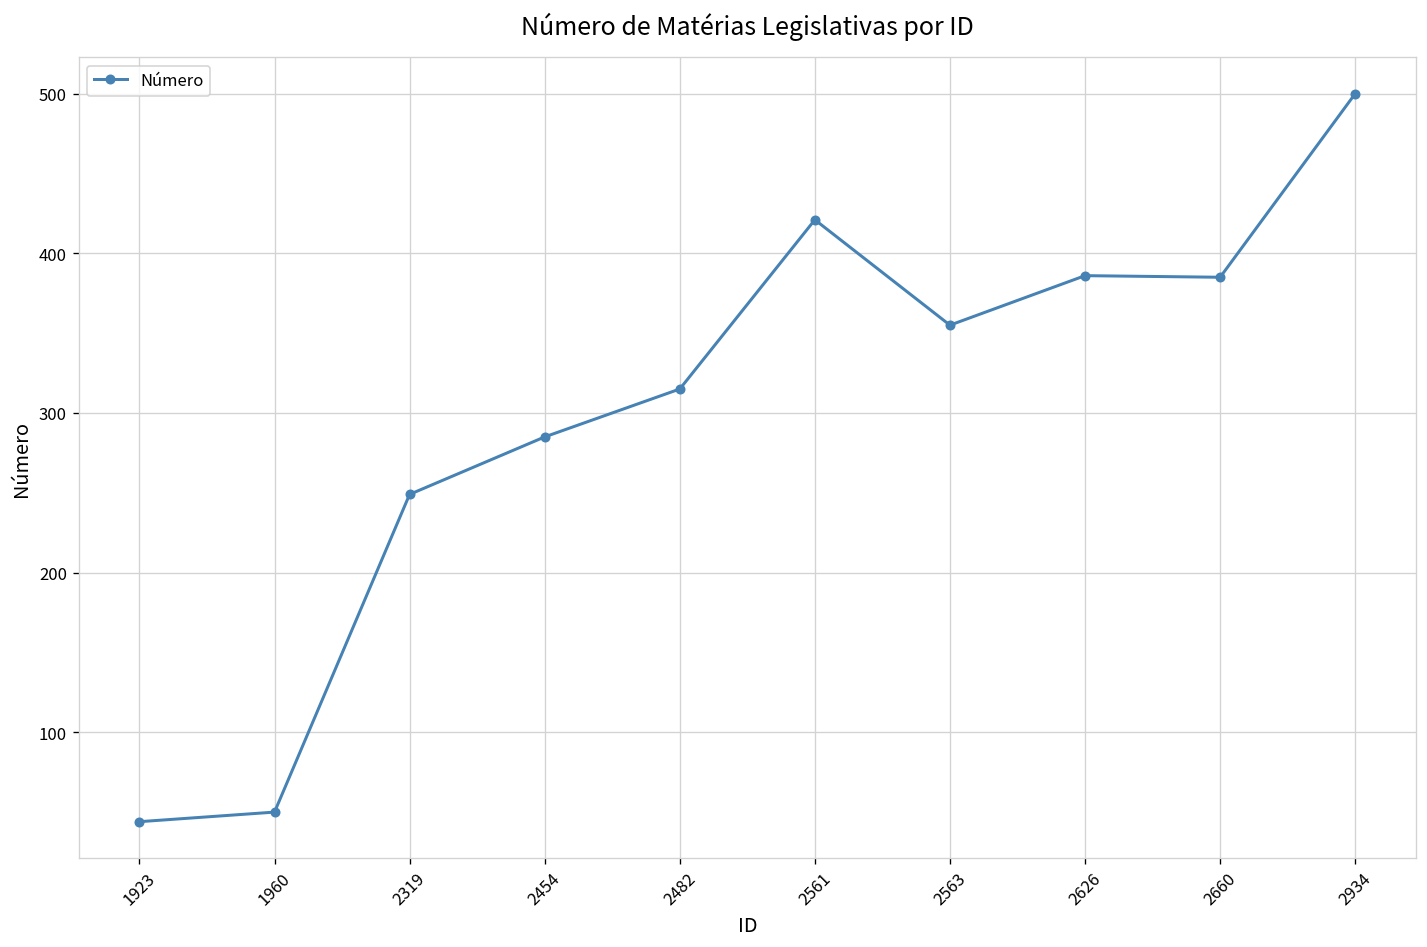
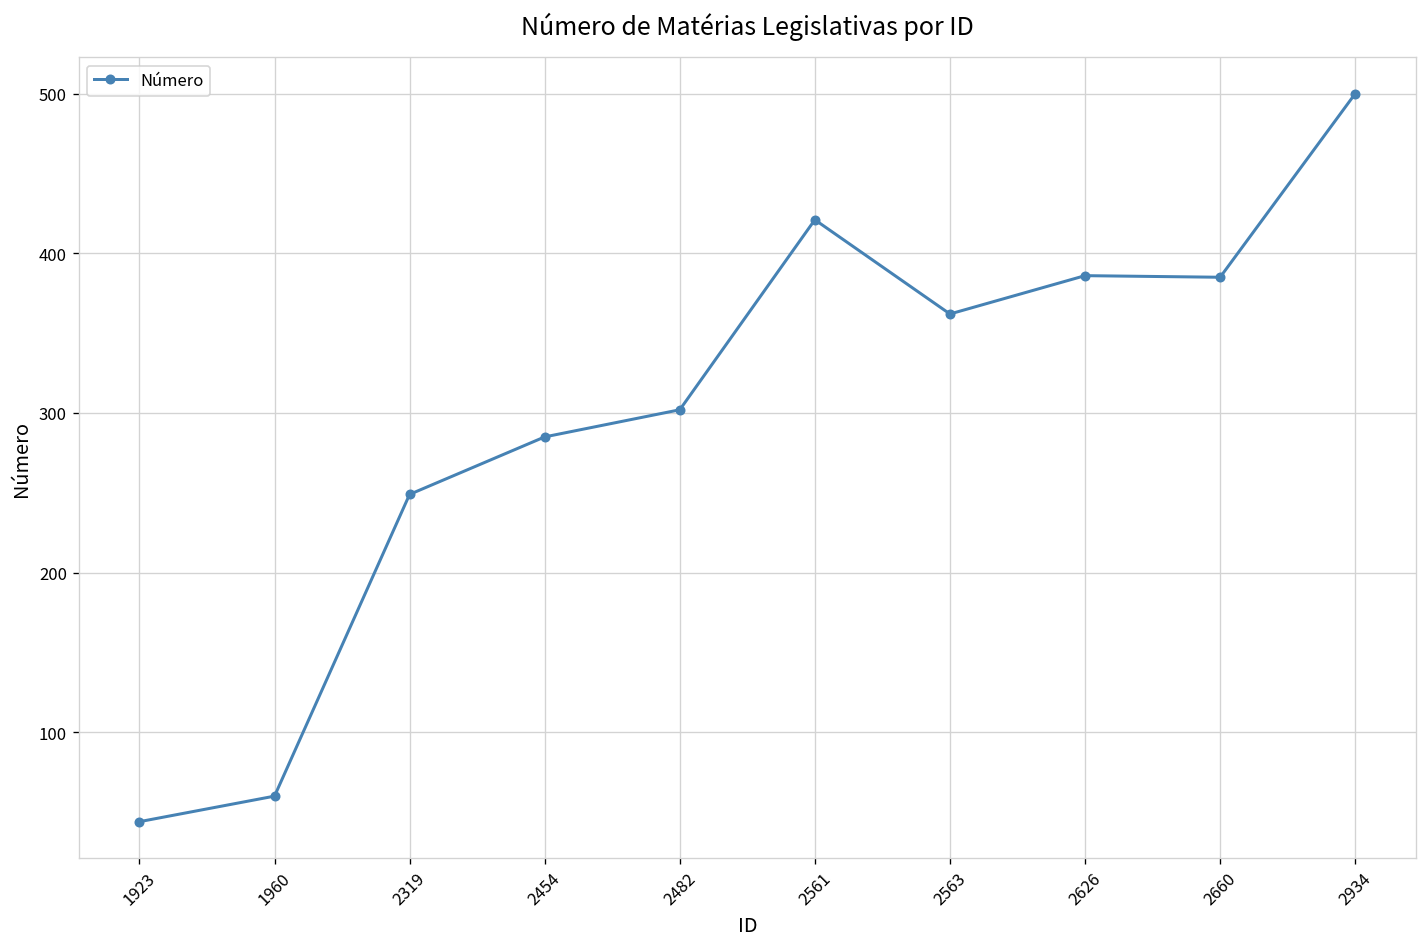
  {
    "1923": 44,
-   "1960": 50,
+   "1960": 60,
    "2319": 249,
    "2454": 285,
-   "2482": 315,
+   "2482": 302,
    "2561": 421,
-   "2563": 355,
+   "2563": 362,
    "2626": 386,
    "2660": 385,
    "2934": 500
  }
